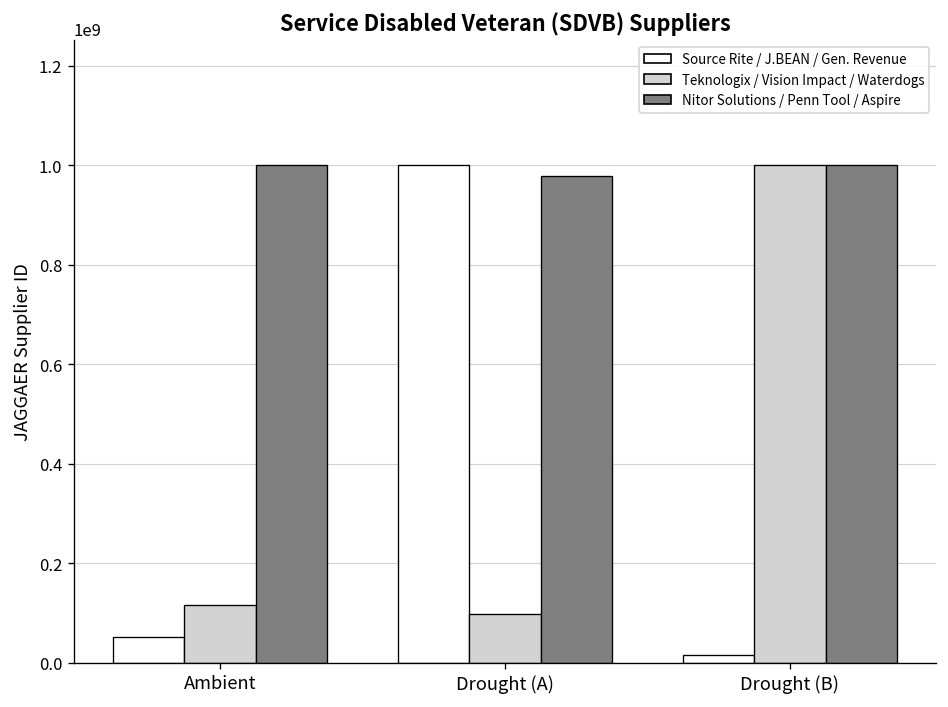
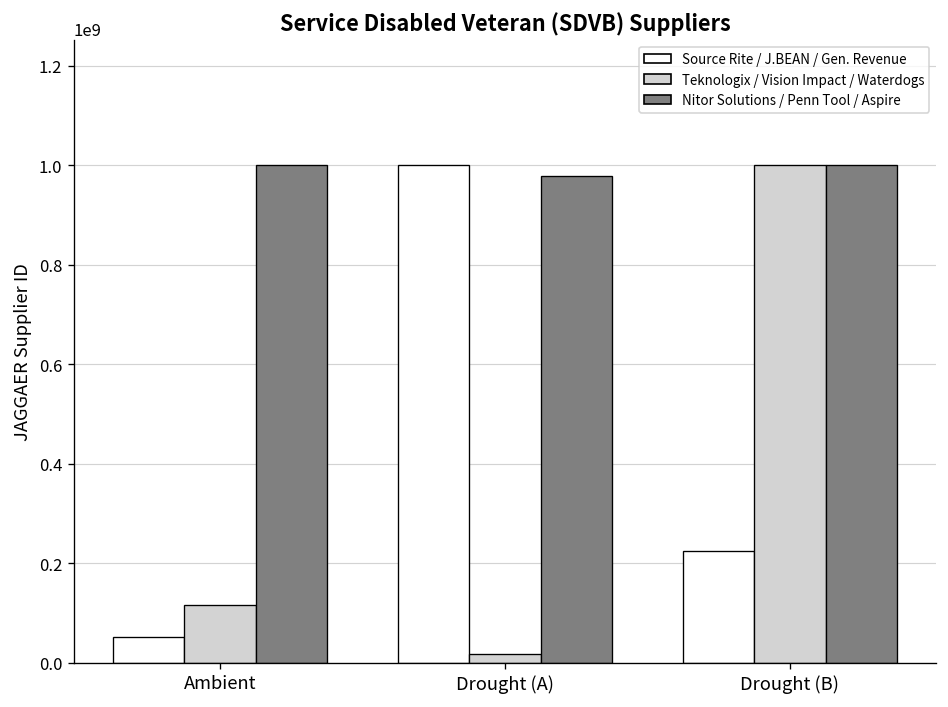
  {
    "Source Rite / J.BEAN / Gen. Revenue": {
      "Ambient": 50000000,
      "Drought (A)": 1000000000,
-     "Drought (B)": 20000000
+     "Drought (B)": 220000000
    },
    "Teknologix / Vision Impact / Waterdogs": {
      "Ambient": 120000000,
-     "Drought (A)": 100000000,
+     "Drought (A)": 20000000,
      "Drought (B)": 1000000000
    },
    "Nitor Solutions / Penn Tool / Aspire": {
      "Ambient": 1000000000,
      "Drought (A)": 980000000,
      "Drought (B)": 1000000000
    }
  }
